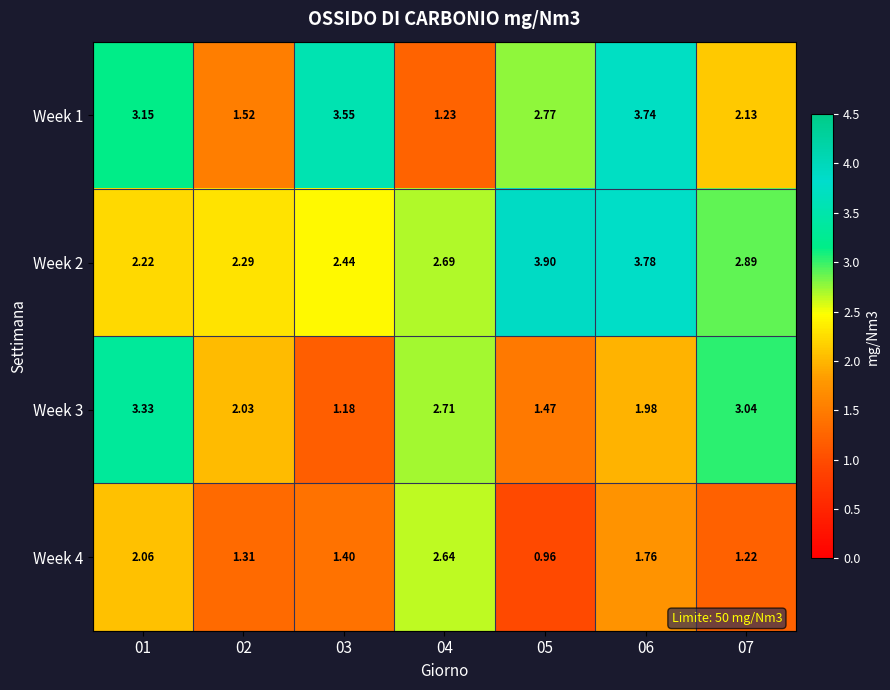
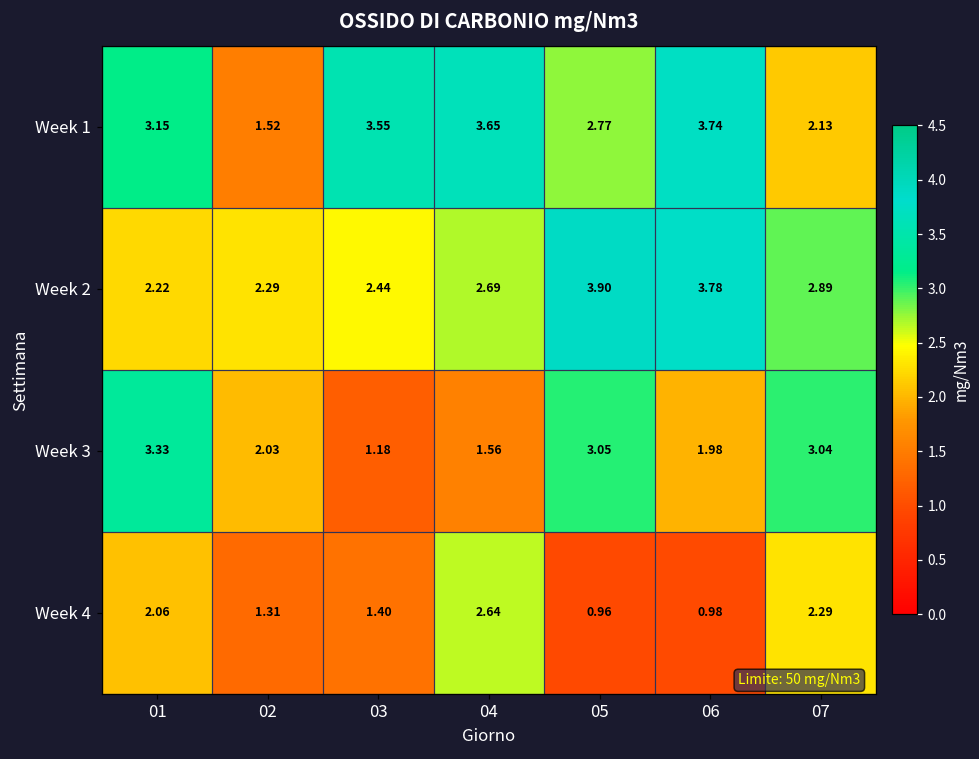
  {
    "Week 1": {
      "01": 3.15,
      "02": 1.52,
      "03": 3.55,
-     "04": 1.23,
+     "04": 3.65,
      "05": 2.77,
      "06": 3.74,
      "07": 2.13
    },
    "Week 2": {
      "01": 2.22,
      "02": 2.29,
      "03": 2.44,
      "04": 2.69,
      "05": 3.90,
      "06": 3.78,
      "07": 2.89
    },
    "Week 3": {
      "01": 3.33,
      "02": 2.03,
      "03": 1.18,
-     "04": 2.71,
-     "05": 1.47,
+     "04": 1.56,
+     "05": 3.05,
      "06": 1.98,
      "07": 3.04
    },
    "Week 4": {
      "01": 2.06,
      "02": 1.31,
      "03": 1.40,
      "04": 2.64,
      "05": 0.96,
-     "06": 1.76,
-     "07": 1.22
+     "06": 0.98,
+     "07": 2.29
    }
  }
